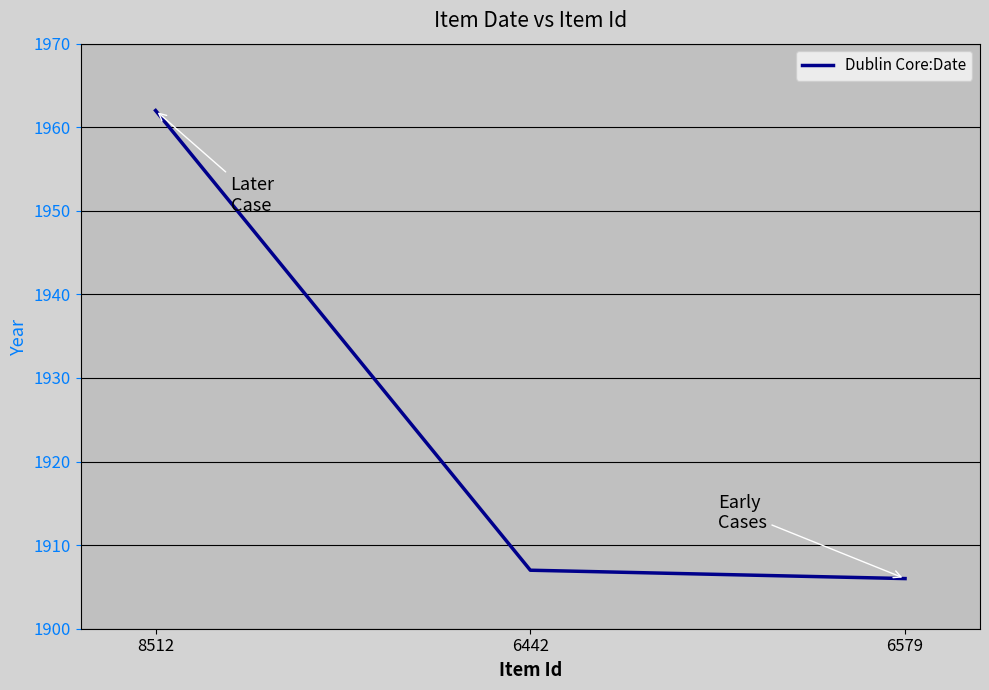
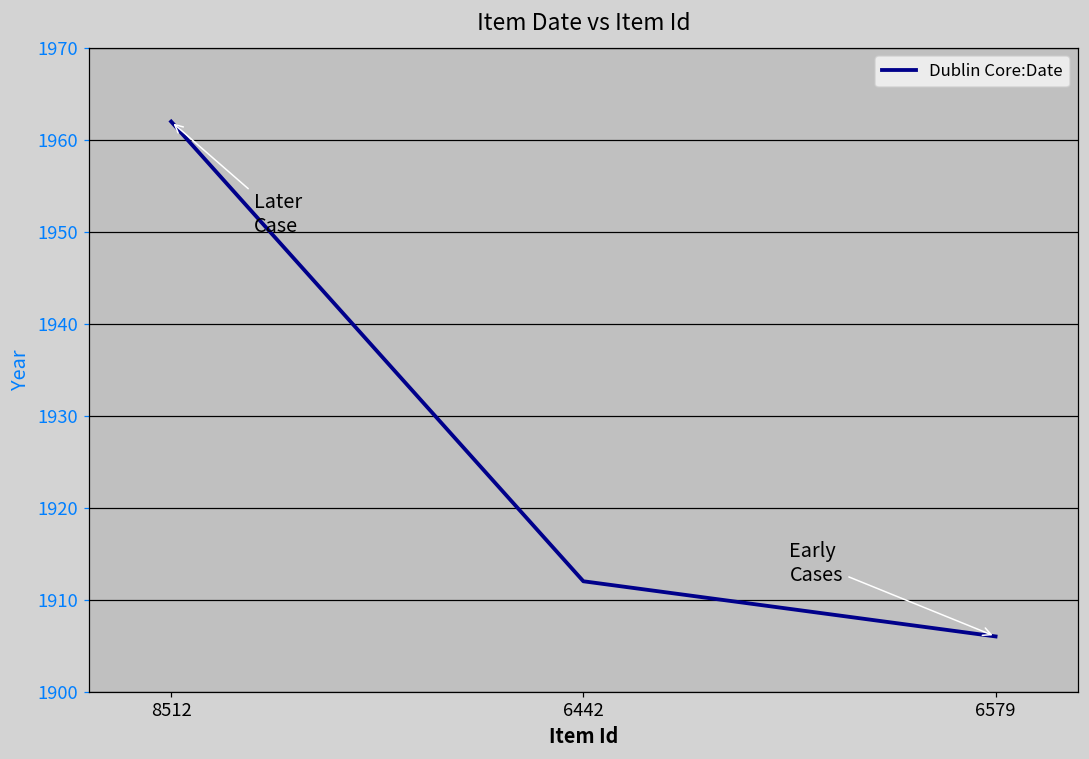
  {
    "8512": 1962,
-   "6442": 1907,
+   "6442": 1912,
    "6579": 1906
  }
